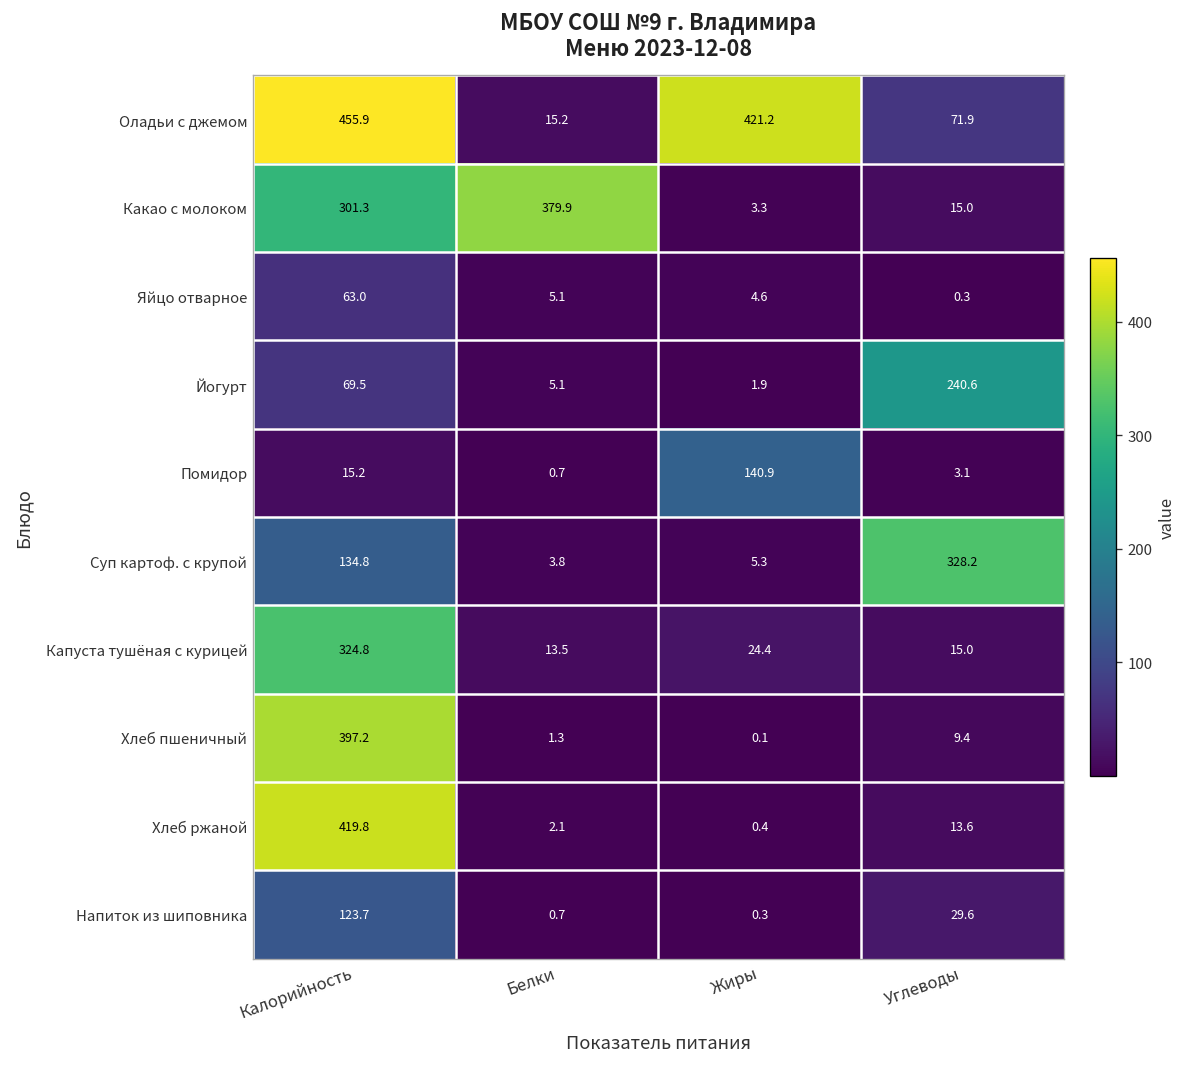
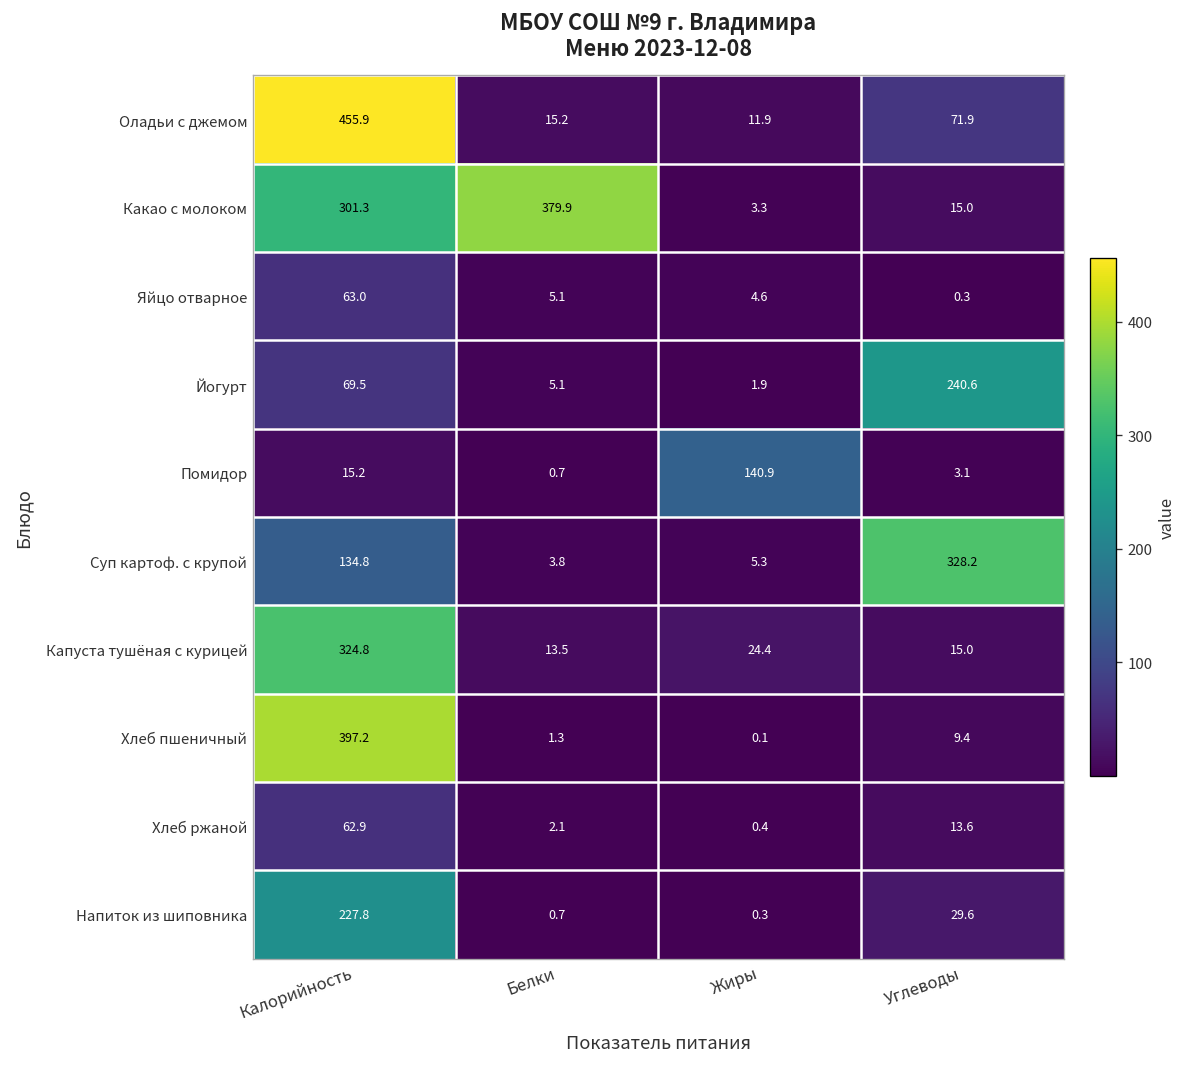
  {
    "Оладьи с джемом": {
      "Калорийность": 455.9,
      "Белки": 15.2,
-     "Жиры": 421.2,
+     "Жиры": 11.9,
      "Углеводы": 71.9
    },
    "Какао с молоком": {
      "Калорийность": 301.3,
      "Белки": 379.9,
      "Жиры": 3.3,
      "Углеводы": 15.0
    },
    "Яйцо отварное": {
      "Калорийность": 63.0,
      "Белки": 5.1,
      "Жиры": 4.6,
      "Углеводы": 0.3
    },
    "Йогурт": {
      "Калорийность": 69.5,
      "Белки": 5.1,
      "Жиры": 1.9,
      "Углеводы": 240.6
    },
    "Помидор": {
      "Калорийность": 15.2,
      "Белки": 0.7,
      "Жиры": 140.9,
      "Углеводы": 3.1
    },
    "Суп картоф. с крупой": {
      "Калорийность": 134.8,
      "Белки": 3.8,
      "Жиры": 5.3,
      "Углеводы": 328.2
    },
    "Капуста тушёная с курицей": {
      "Калорийность": 324.8,
      "Белки": 13.5,
      "Жиры": 24.4,
      "Углеводы": 15.0
    },
    "Хлеб пшеничный": {
      "Калорийность": 397.2,
      "Белки": 1.3,
      "Жиры": 0.1,
      "Углеводы": 9.4
    },
    "Хлеб ржаной": {
-     "Калорийность": 419.8,
+     "Калорийность": 62.9,
      "Белки": 2.1,
      "Жиры": 0.4,
      "Углеводы": 13.6
    },
    "Напиток из шиповника": {
-     "Калорийность": 123.7,
+     "Калорийность": 227.8,
      "Белки": 0.7,
      "Жиры": 0.3,
      "Углеводы": 29.6
    }
  }
